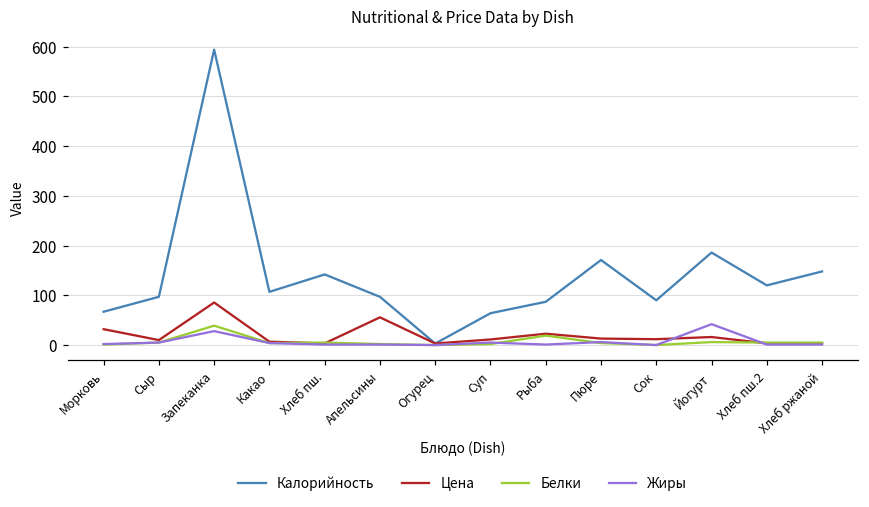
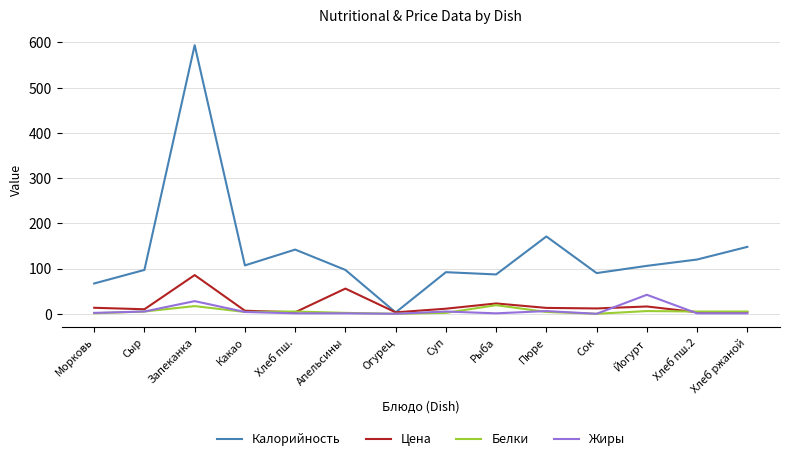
  {
    "Калорийность": {
      "Морковь": 70,
      "Сыр": 100,
      "Запеканка": 590,
      "Какао": 110,
      "Хлеб пш.": 140,
      "Апельсины": 100,
-     "Суп": 60,
+     "Суп": 90,
      "Рыба": 90,
      "Пюре": 170,
      "Сок": 90,
-     "Йогурт": 190,
+     "Йогурт": 110,
      "Хлеб пш.2": 120,
      "Хлеб ржаной": 150
    },
    "Цена": {
-     "Морковь": 30,
+     "Морковь": 10,
      "Запеканка": 90,
      "Апельсины": 60,
      "Суп": 10,
      "Пюре": 10,
      "Сок": 10,
      "Йогурт": 20
    },
    "Белки": {
-     "Запеканка": 40,
+     "Запеканка": 20,
      "Йогурт": 10
    },
    "Жиры": {
      "Запеканка": 30,
      "Рыба": 0,
      "Йогурт": 40
    }
  }
